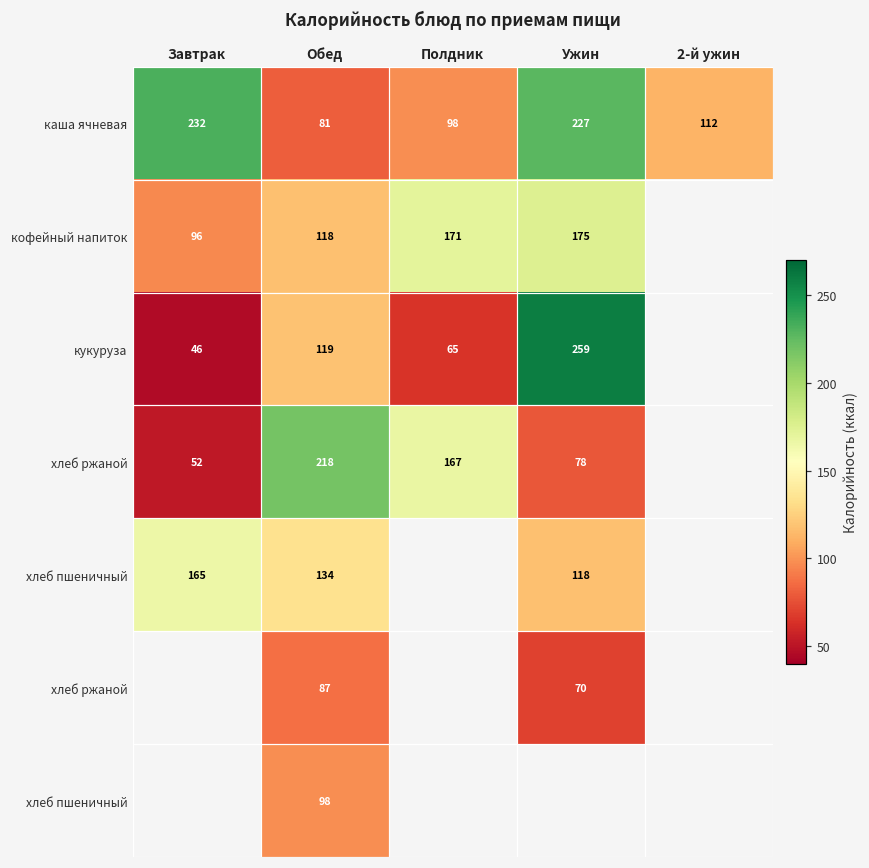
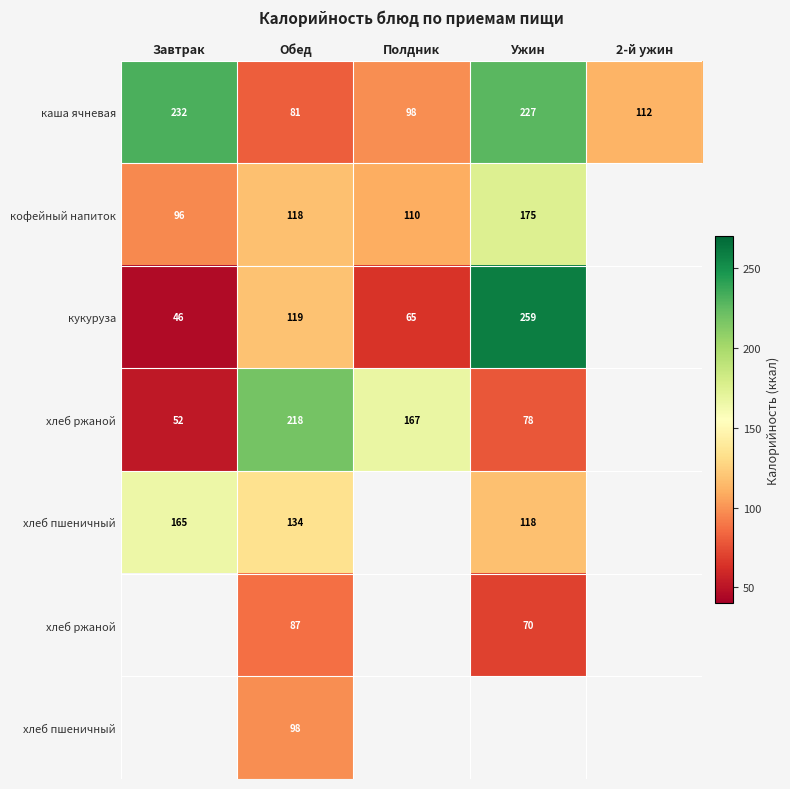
  {
    "каша ячневая": {
      "Завтрак": 232,
      "Обед": 81,
      "Полдник": 98,
      "Ужин": 227,
      "2-й ужин": 112
    },
    "кофейный напиток": {
      "Завтрак": 96,
      "Обед": 118,
-     "Полдник": 171,
+     "Полдник": 110,
      "Ужин": 175
    },
    "кукуруза": {
      "Завтрак": 46,
      "Обед": 119,
      "Полдник": 65,
      "Ужин": 259
    },
    "хлеб ржаной": {
      "Завтрак": 52,
      "Полдник": 167
    },
    "хлеб пшеничный": {
      "Завтрак": 165,
      "Ужин": 118
    }
  }
